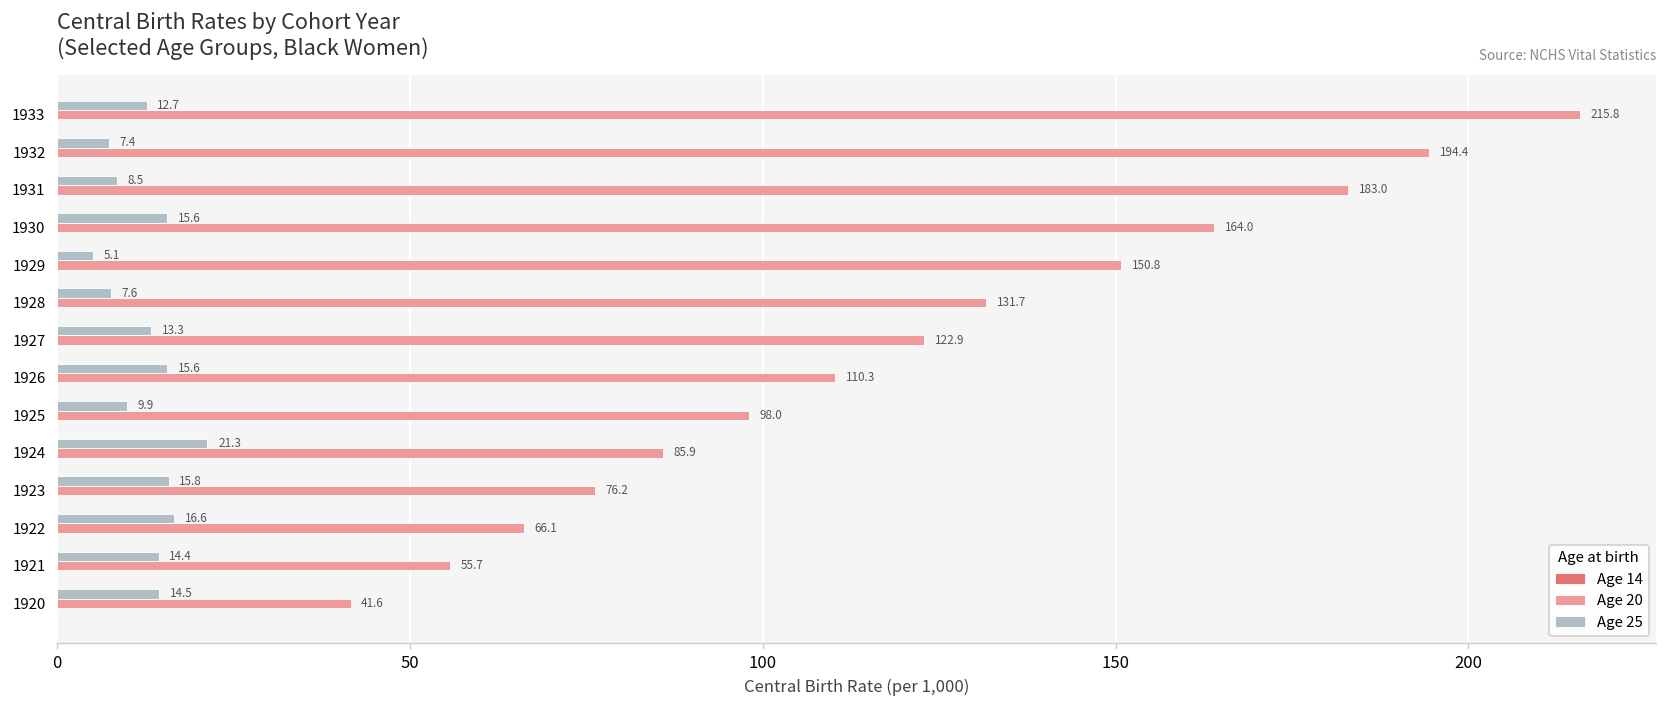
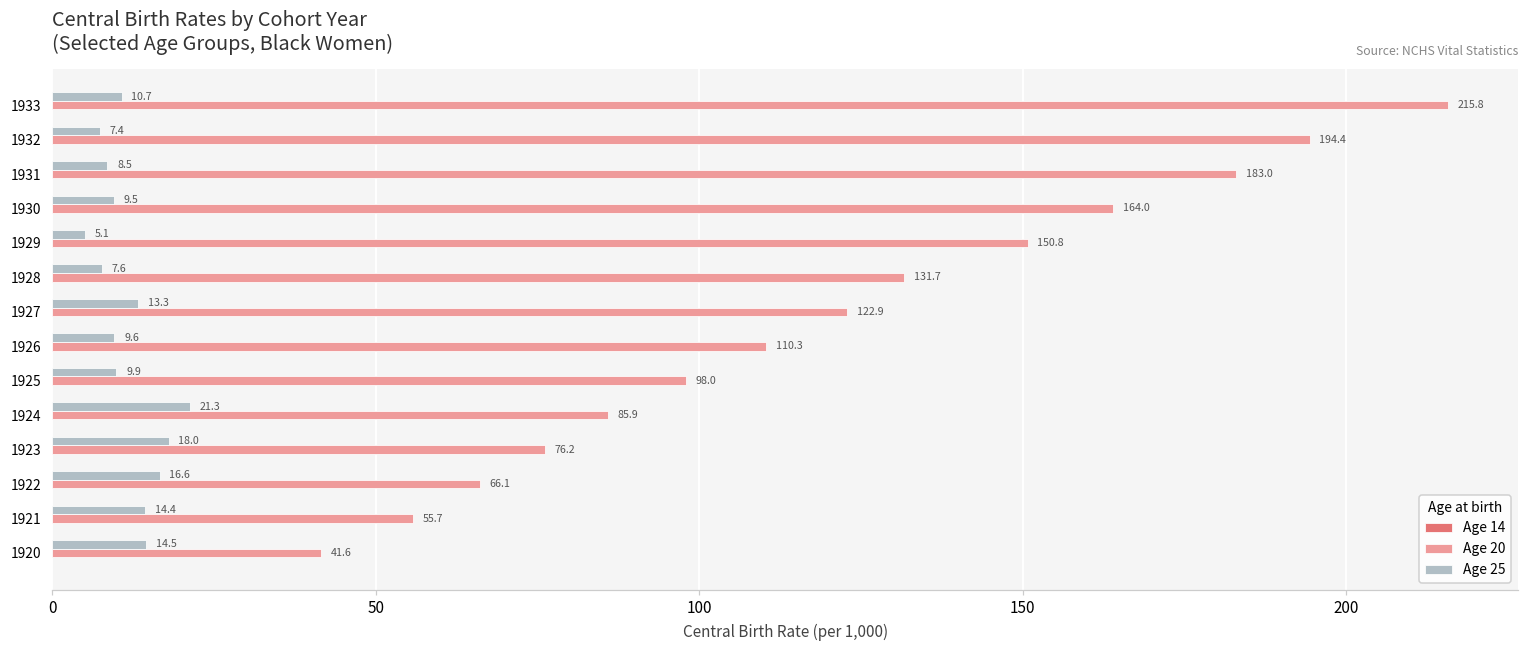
  {
    "Age 25": {
-     "1933": 12.7,
+     "1933": 10.7,
      "1932": 7.4,
      "1931": 8.5,
-     "1930": 15.6,
+     "1930": 9.5,
      "1929": 5.1,
      "1928": 7.6,
      "1927": 13.3,
-     "1926": 15.6,
+     "1926": 9.6,
      "1925": 9.9,
      "1924": 21.3,
-     "1923": 15.8,
+     "1923": 18.0,
      "1922": 16.6,
      "1921": 14.4,
      "1920": 14.5
    }
  }
